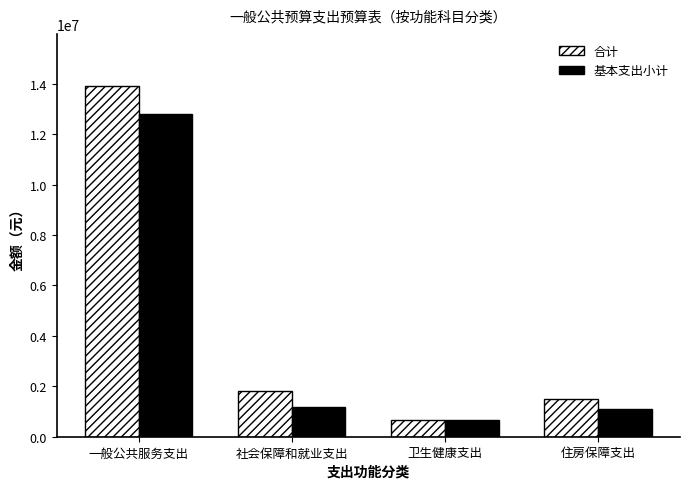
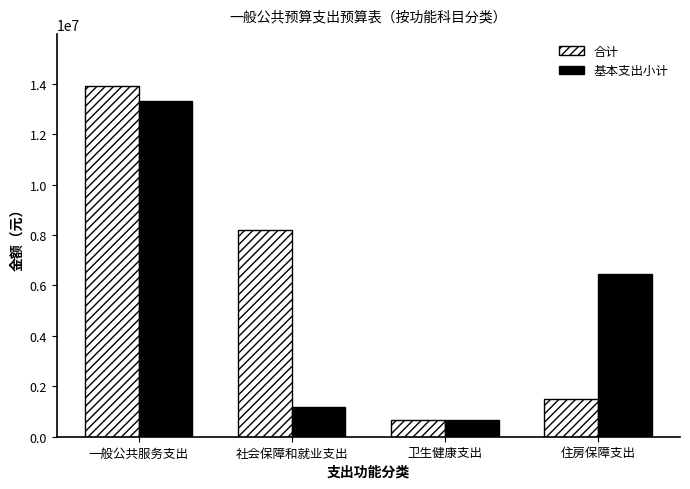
  {
    "合计": {
      "一般公共服务支出": 13900000,
-     "社会保障和就业支出": 1800000,
+     "社会保障和就业支出": 8200000,
      "卫生健康支出": 700000,
      "住房保障支出": 1500000
    },
    "基本支出小计": {
-     "一般公共服务支出": 12800000,
+     "一般公共服务支出": 13300000,
      "社会保障和就业支出": 1200000,
      "卫生健康支出": 700000,
-     "住房保障支出": 1100000
+     "住房保障支出": 6400000
    }
  }
